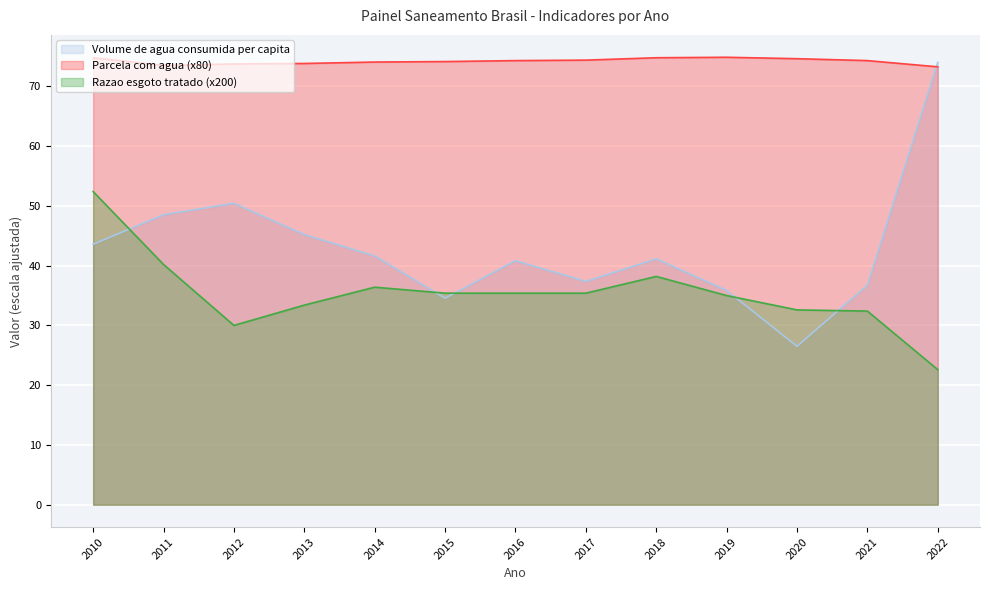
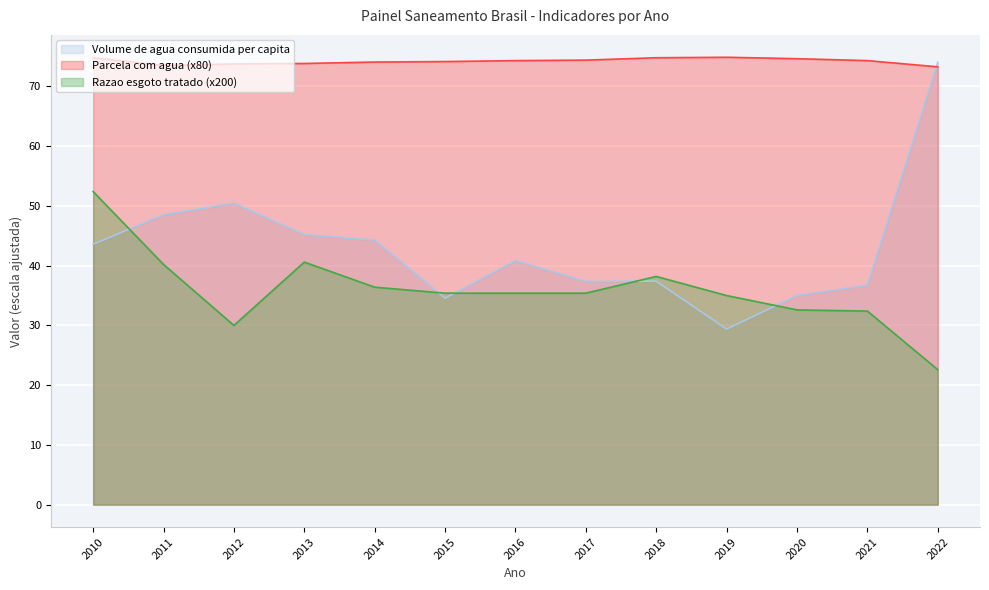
  {
    "Volume de agua consumida per capita": {
      "2010": 44,
      "2011": 49,
      "2012": 50,
      "2013": 45,
-     "2014": 42,
+     "2014": 44,
      "2015": 35,
      "2016": 41,
      "2017": 37,
-     "2018": 41,
-     "2019": 36,
-     "2020": 27,
+     "2018": 37,
+     "2019": 29,
+     "2020": 35,
      "2021": 37,
      "2022": 74
    },
    "Parcela com agua (x80)": {
      "2013": 74,
      "2014": 74,
      "2015": 74,
      "2016": 74,
      "2017": 74,
      "2018": 75,
      "2019": 75,
      "2020": 75,
      "2021": 74,
      "2022": 73
    },
    "Razao esgoto tratado (x200)": {
      "2010": 52,
      "2011": 40,
      "2012": 30,
-     "2013": 33,
+     "2013": 41,
      "2014": 36,
      "2015": 35,
      "2016": 35,
      "2017": 35,
      "2018": 38,
      "2019": 35,
      "2020": 33,
      "2021": 32,
      "2022": 23
    }
  }
